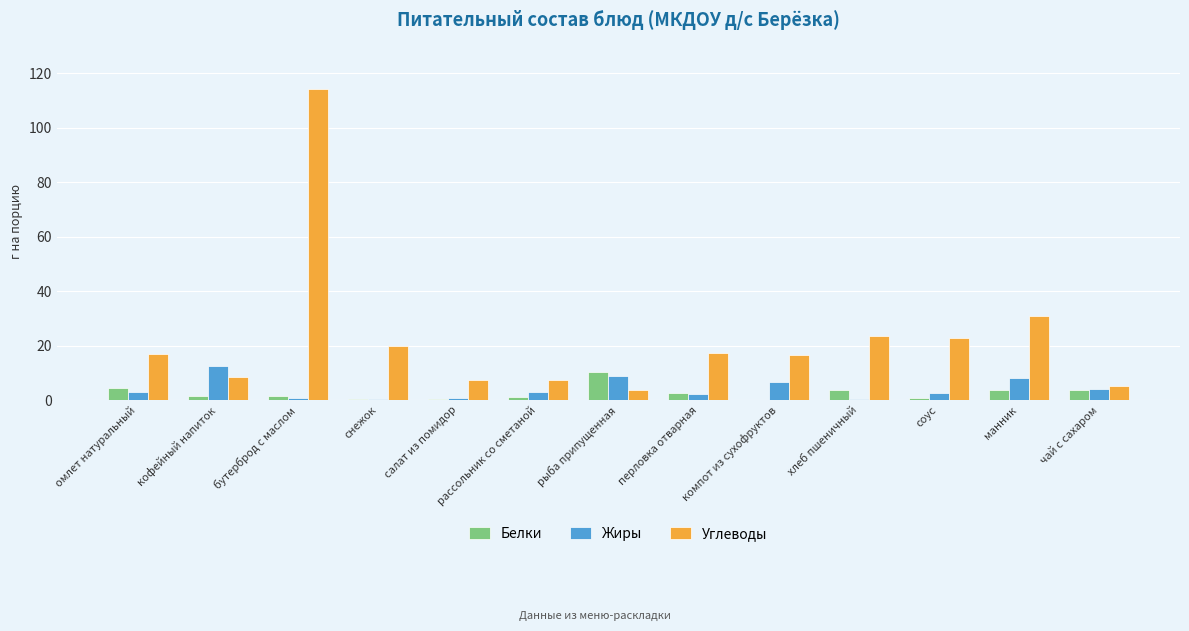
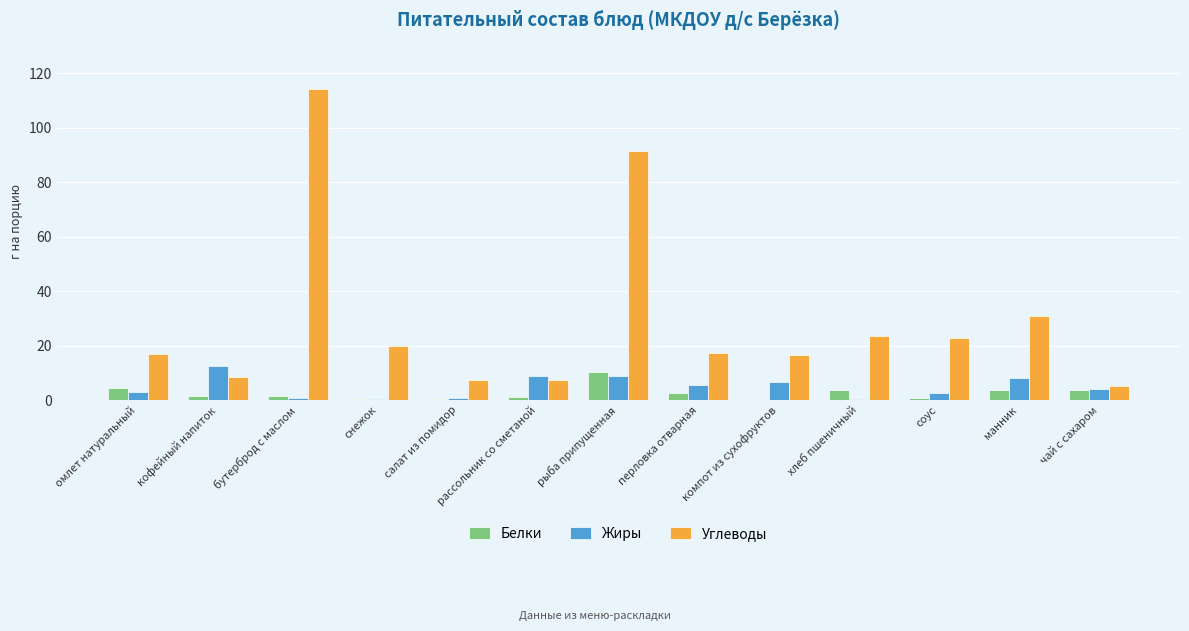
  {
    "Белки": {
      "омлет натуральный": 4,
      "кофейный напиток": 2,
      "бутерброд с маслом": 2,
      "рассольник со сметаной": 1,
      "рыба припущенная": 10,
      "перловка отварная": 3,
      "хлеб пшеничный": 4,
      "манник": 4,
      "чай с сахаром": 4
    },
    "Жиры": {
      "омлет натуральный": 3,
      "кофейный напиток": 12,
-     "рассольник со сметаной": 3,
+     "рассольник со сметаной": 9,
      "рыба припущенная": 9,
-     "перловка отварная": 2,
+     "перловка отварная": 5,
      "компот из сухофруктов": 7,
      "соус": 2,
      "манник": 8,
      "чай с сахаром": 4
    },
    "Углеводы": {
      "омлет натуральный": 17,
      "кофейный напиток": 9,
      "бутерброд с маслом": 114,
      "снежок": 20,
      "салат из помидор": 7,
      "рассольник со сметаной": 7,
-     "рыба припущенная": 4,
+     "рыба припущенная": 91,
      "перловка отварная": 17,
      "компот из сухофруктов": 17,
      "хлеб пшеничный": 24,
      "соус": 23,
      "манник": 31,
      "чай с сахаром": 5
    }
  }
